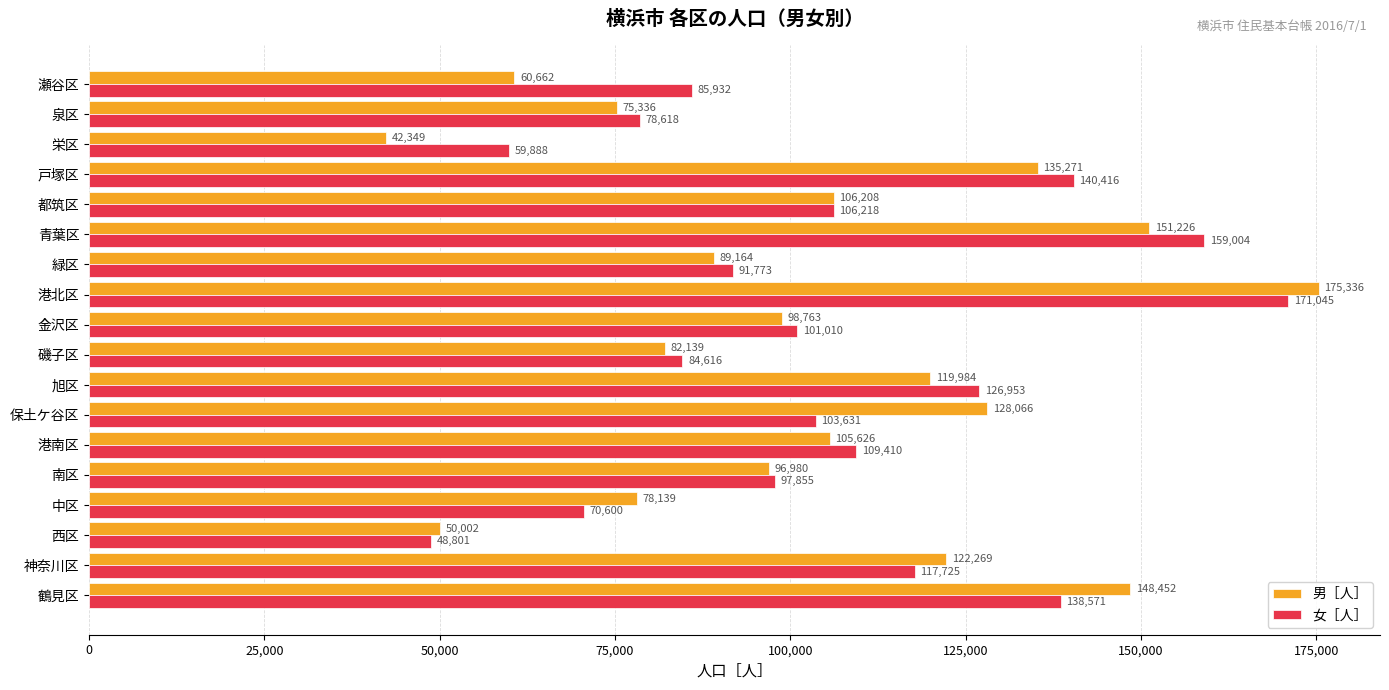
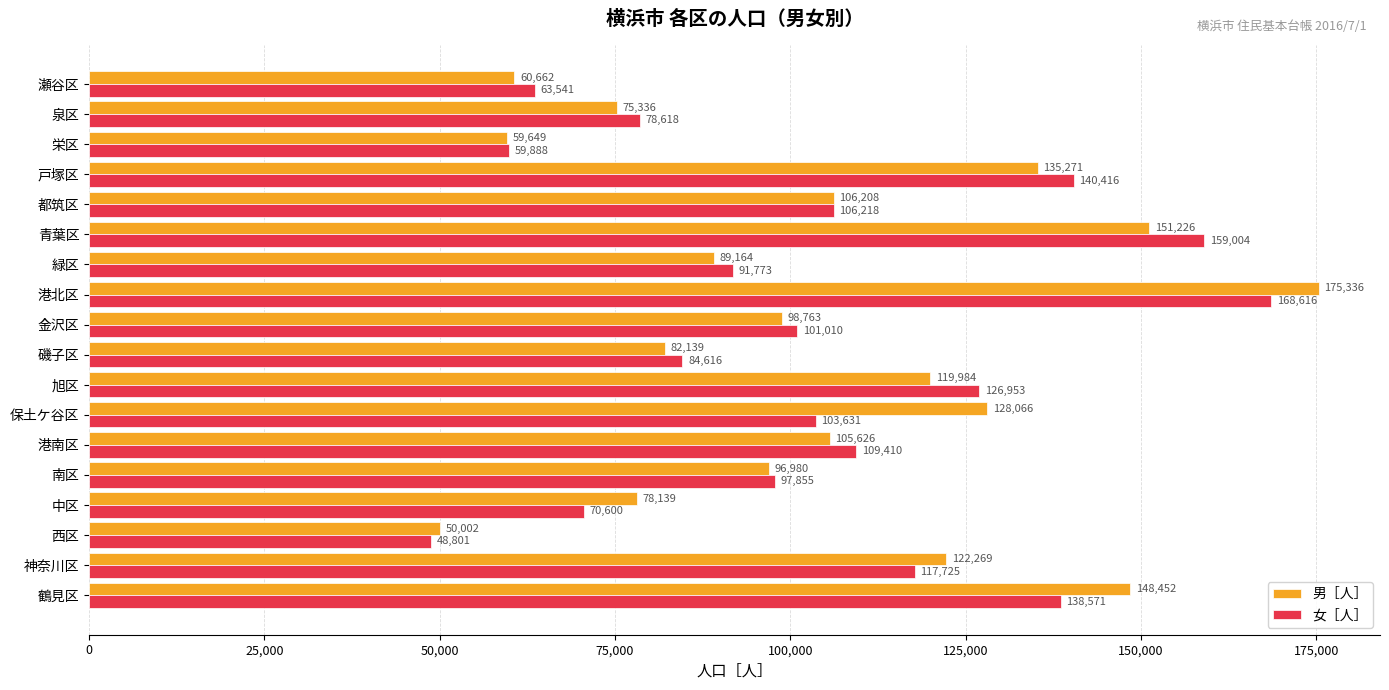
  {
    "男［人］": {
      "瀬谷区": "60,662",
      "泉区": "75,336",
-     "栄区": "42,349",
+     "栄区": "59,649",
      "戸塚区": "135,271",
      "都筑区": "106,208",
      "青葉区": "151,226",
      "緑区": "89,164",
      "港北区": "175,336",
      "金沢区": "98,763",
      "磯子区": "82,139",
      "旭区": "119,984",
      "保土ケ谷区": "128,066",
      "港南区": "105,626",
      "南区": "96,980",
      "中区": "78,139",
      "西区": "50,002",
      "神奈川区": "122,269",
      "鶴見区": "148,452"
    },
    "女［人］": {
-     "瀬谷区": "85,932",
+     "瀬谷区": "63,541",
      "泉区": "78,618",
      "栄区": "59,888",
      "戸塚区": "140,416",
      "都筑区": "106,218",
      "青葉区": "159,004",
      "緑区": "91,773",
-     "港北区": "171,045",
+     "港北区": "168,616",
      "金沢区": "101,010",
      "磯子区": "84,616",
      "旭区": "126,953",
      "保土ケ谷区": "103,631",
      "港南区": "109,410",
      "南区": "97,855",
      "中区": "70,600",
      "西区": "48,801",
      "神奈川区": "117,725",
      "鶴見区": "138,571"
    }
  }
